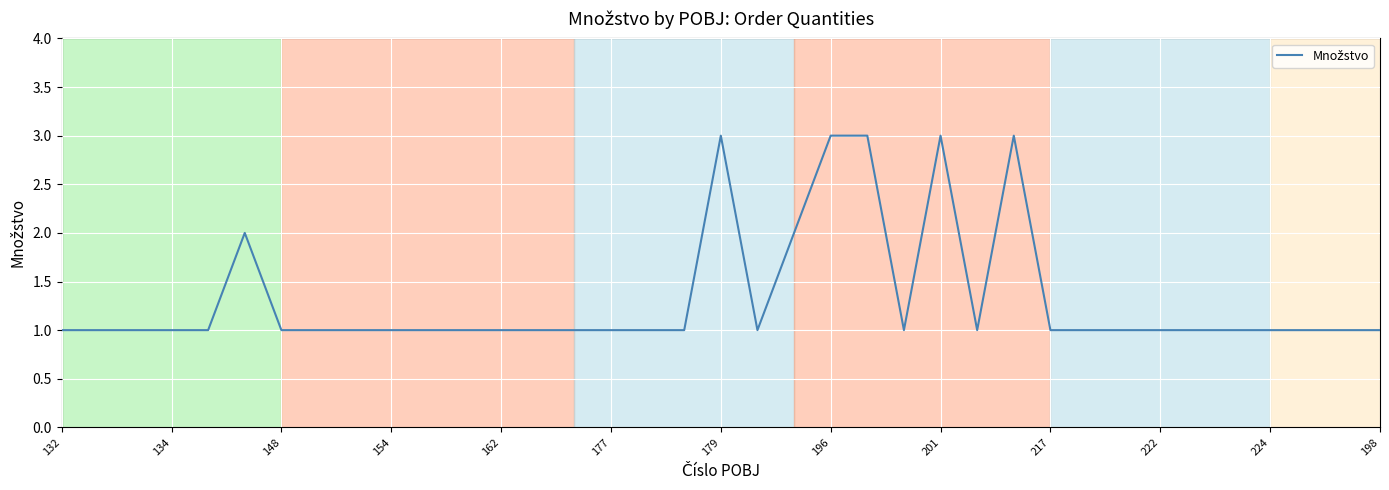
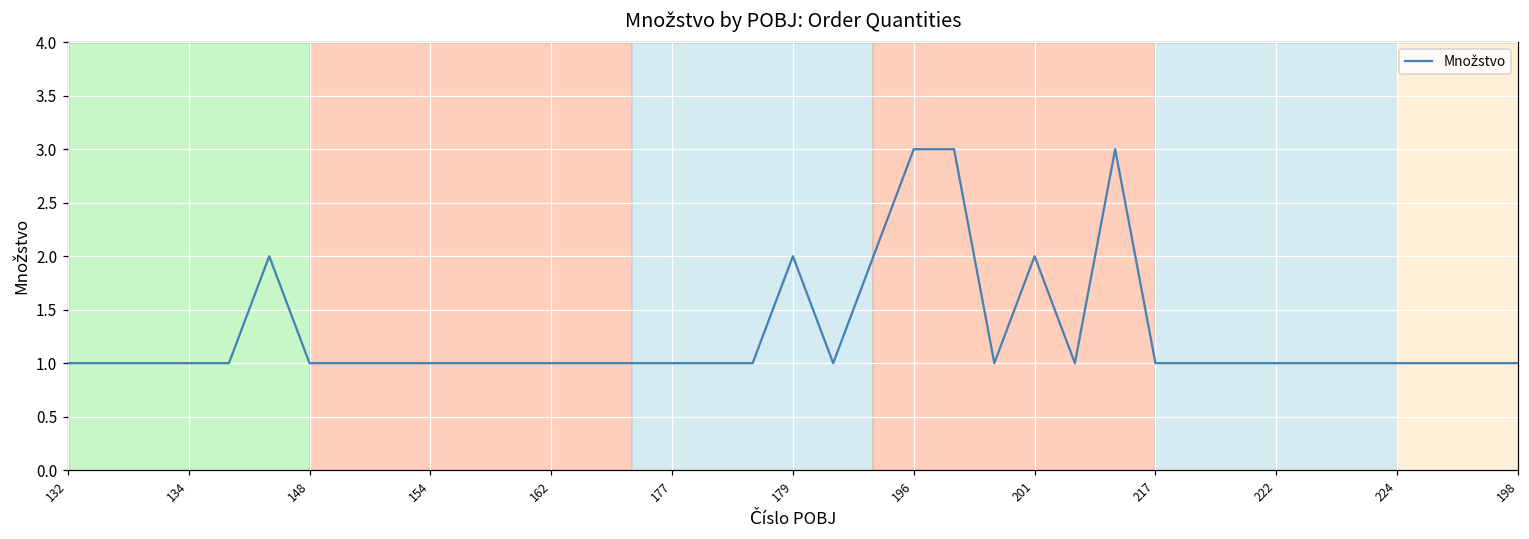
  {
    "132": 1,
    "134": 1,
    "148": 1,
    "154": 1,
    "162": 1,
    "177": 1,
-   "179": 3,
+   "179": 2,
    "196": 3,
-   "201": 3,
+   "201": 2,
    "217": 1,
    "222": 1,
    "224": 1,
    "198": 1
  }
